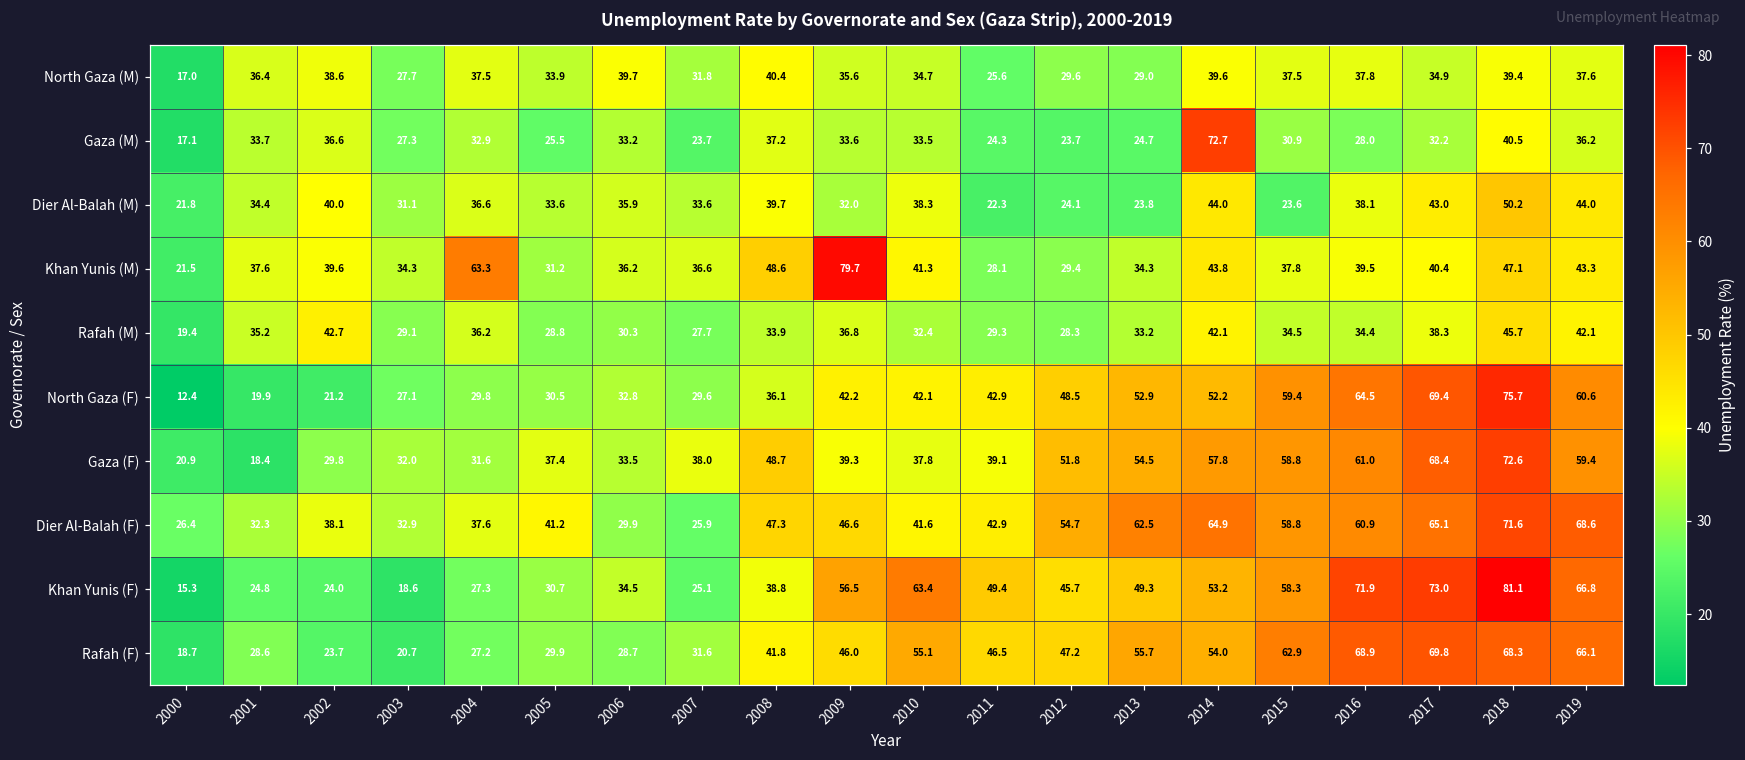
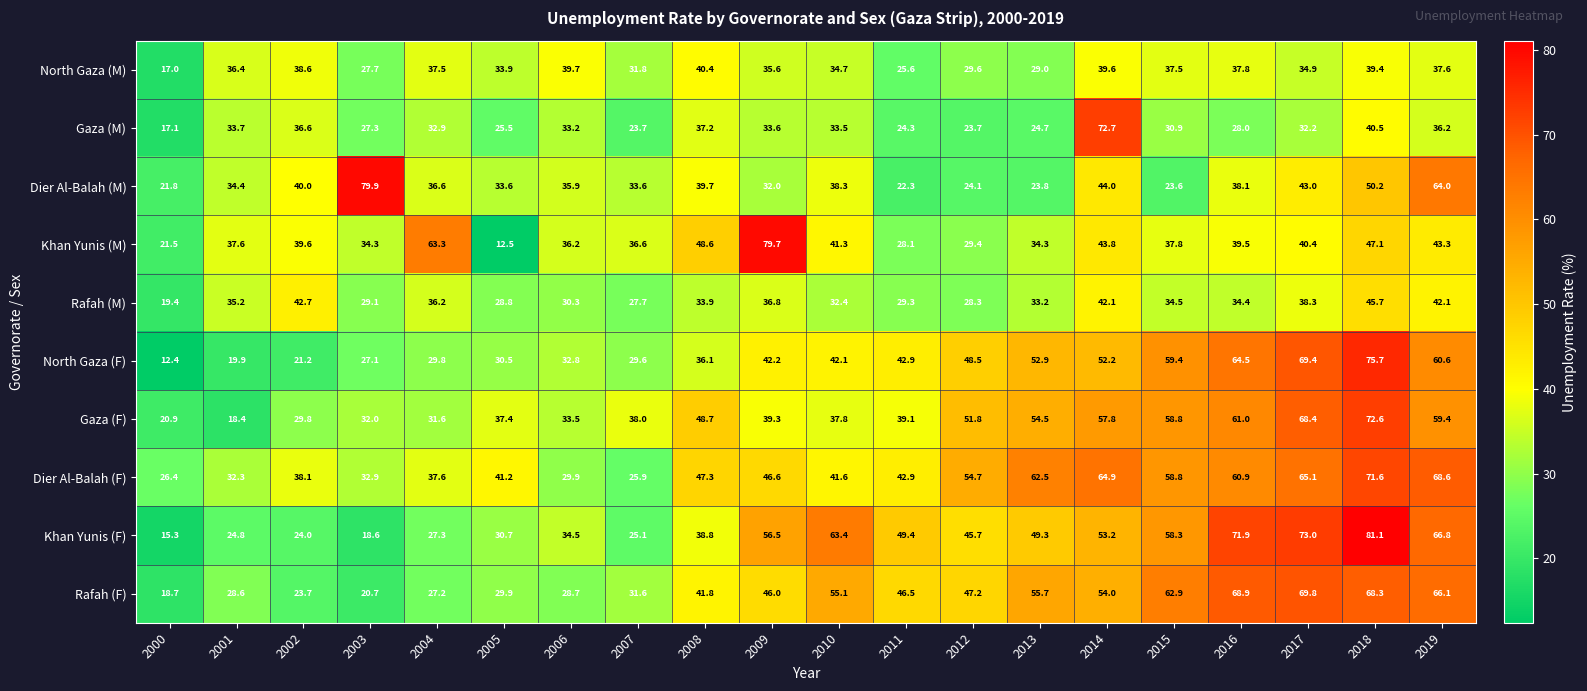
  {
    "North Gaza (M)": {
      "2000": 17.0,
      "2001": 36.4,
      "2002": 38.6,
      "2003": 27.7,
      "2004": 37.5,
      "2005": 33.9,
      "2006": 39.7,
      "2007": 31.8,
      "2008": 40.4,
      "2009": 35.6,
      "2010": 34.7,
      "2011": 25.6,
      "2012": 29.6,
      "2013": 29.0,
      "2014": 39.6,
      "2015": 37.5,
      "2016": 37.8,
      "2017": 34.9,
      "2018": 39.4,
      "2019": 37.6
    },
    "Gaza (M)": {
      "2000": 17.1,
      "2001": 33.7,
      "2002": 36.6,
      "2003": 27.3,
      "2004": 32.9,
      "2005": 25.5,
      "2006": 33.2,
      "2007": 23.7,
      "2008": 37.2,
      "2009": 33.6,
      "2010": 33.5,
      "2011": 24.3,
      "2012": 23.7,
      "2013": 24.7,
      "2014": 72.7,
      "2015": 30.9,
      "2016": 28.0,
      "2017": 32.2,
      "2018": 40.5,
      "2019": 36.2
    },
    "Dier Al-Balah (M)": {
      "2000": 21.8,
      "2001": 34.4,
      "2002": 40.0,
-     "2003": 31.1,
+     "2003": 79.9,
      "2004": 36.6,
      "2005": 33.6,
      "2006": 35.9,
      "2007": 33.6,
      "2008": 39.7,
      "2009": 32.0,
      "2010": 38.3,
      "2011": 22.3,
      "2012": 24.1,
      "2013": 23.8,
      "2014": 44.0,
      "2015": 23.6,
      "2016": 38.1,
      "2017": 43.0,
      "2018": 50.2,
-     "2019": 44.0
+     "2019": 64.0
    },
    "Khan Yunis (M)": {
      "2000": 21.5,
      "2001": 37.6,
      "2002": 39.6,
      "2003": 34.3,
      "2004": 63.3,
-     "2005": 31.2,
+     "2005": 12.5,
      "2006": 36.2,
      "2007": 36.6,
      "2008": 48.6,
      "2009": 79.7,
      "2010": 41.3,
      "2011": 28.1,
      "2012": 29.4,
      "2013": 34.3,
      "2014": 43.8,
      "2015": 37.8,
      "2016": 39.5,
      "2017": 40.4,
      "2018": 47.1,
      "2019": 43.3
    },
    "Rafah (M)": {
      "2000": 19.4,
      "2001": 35.2,
      "2002": 42.7,
      "2003": 29.1,
      "2004": 36.2,
      "2005": 28.8,
      "2006": 30.3,
      "2007": 27.7,
      "2008": 33.9,
      "2009": 36.8,
      "2010": 32.4,
      "2011": 29.3,
      "2012": 28.3,
      "2013": 33.2,
      "2014": 42.1,
      "2015": 34.5,
      "2016": 34.4,
      "2017": 38.3,
      "2018": 45.7,
      "2019": 42.1
    },
    "North Gaza (F)": {
      "2000": 12.4,
      "2001": 19.9,
      "2002": 21.2,
      "2003": 27.1,
      "2004": 29.8,
      "2005": 30.5,
      "2006": 32.8,
      "2007": 29.6,
      "2008": 36.1,
      "2009": 42.2,
      "2010": 42.1,
      "2011": 42.9,
      "2012": 48.5,
      "2013": 52.9,
      "2014": 52.2,
      "2015": 59.4,
      "2016": 64.5,
      "2017": 69.4,
      "2018": 75.7,
      "2019": 60.6
    },
    "Gaza (F)": {
      "2000": 20.9,
      "2001": 18.4,
      "2002": 29.8,
      "2003": 32.0,
      "2004": 31.6,
      "2005": 37.4,
      "2006": 33.5,
      "2007": 38.0,
      "2008": 48.7,
      "2009": 39.3,
      "2010": 37.8,
      "2011": 39.1,
      "2012": 51.8,
      "2013": 54.5,
      "2014": 57.8,
      "2015": 58.8,
      "2016": 61.0,
      "2017": 68.4,
      "2018": 72.6,
      "2019": 59.4
    },
    "Dier Al-Balah (F)": {
      "2000": 26.4,
      "2001": 32.3,
      "2002": 38.1,
      "2003": 32.9,
      "2004": 37.6,
      "2005": 41.2,
      "2006": 29.9,
      "2007": 25.9,
      "2008": 47.3,
      "2009": 46.6,
      "2010": 41.6,
      "2011": 42.9,
      "2012": 54.7,
      "2013": 62.5,
      "2014": 64.9,
      "2015": 58.8,
      "2016": 60.9,
      "2017": 65.1,
      "2018": 71.6,
      "2019": 68.6
    },
    "Khan Yunis (F)": {
      "2000": 15.3,
      "2001": 24.8,
      "2002": 24.0,
      "2003": 18.6,
      "2004": 27.3,
      "2005": 30.7,
      "2006": 34.5,
      "2007": 25.1,
      "2008": 38.8,
      "2009": 56.5,
      "2010": 63.4,
      "2011": 49.4,
      "2012": 45.7,
      "2013": 49.3,
      "2014": 53.2,
      "2015": 58.3,
      "2016": 71.9,
      "2017": 73.0,
      "2018": 81.1,
      "2019": 66.8
    },
    "Rafah (F)": {
      "2000": 18.7,
      "2001": 28.6,
      "2002": 23.7,
      "2003": 20.7,
      "2004": 27.2,
      "2005": 29.9,
      "2006": 28.7,
      "2007": 31.6,
      "2008": 41.8,
      "2009": 46.0,
      "2010": 55.1,
      "2011": 46.5,
      "2012": 47.2,
      "2013": 55.7,
      "2014": 54.0,
      "2015": 62.9,
      "2016": 68.9,
      "2017": 69.8,
      "2018": 68.3,
      "2019": 66.1
    }
  }
